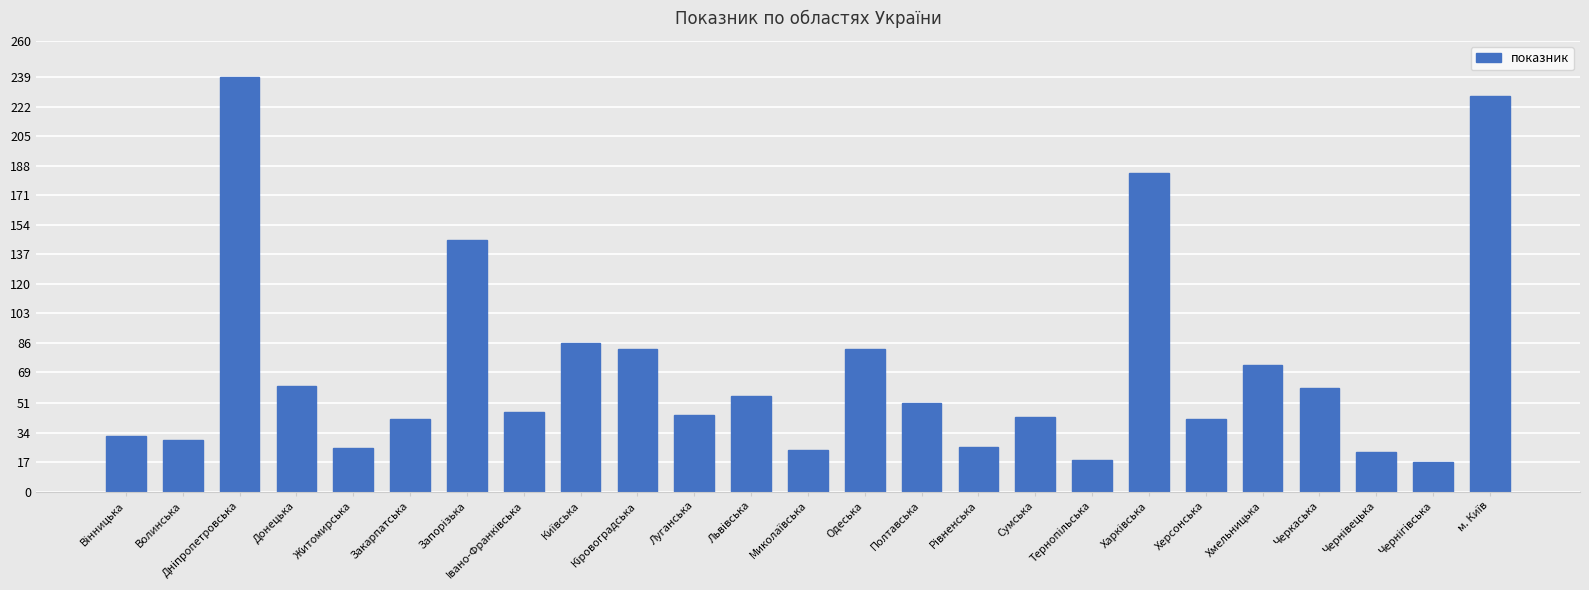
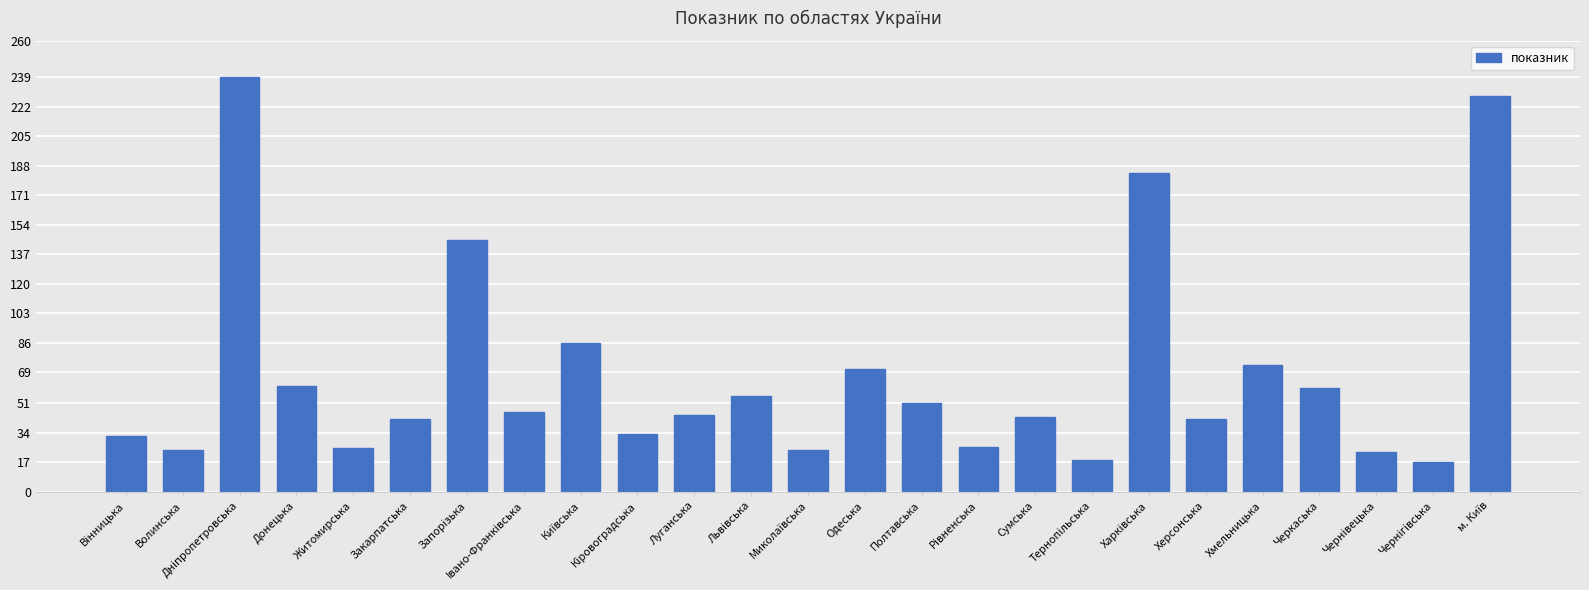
  {
    "Вінницька": 32,
-   "Волинська": 30,
+   "Волинська": 24,
    "Дніпропетровська": 239,
    "Донецька": 61,
    "Житомирська": 25,
    "Закарпатська": 42,
    "Запорізька": 145,
    "Івано-Франківська": 46,
    "Київська": 86,
-   "Кіровоградська": 82,
+   "Кіровоградська": 33,
    "Луганська": 44,
    "Львівська": 55,
    "Миколаївська": 24,
-   "Одеська": 82,
+   "Одеська": 71,
    "Полтавська": 51,
    "Рівненська": 26,
    "Сумська": 43,
    "Тернопільська": 18,
    "Харківська": 184,
    "Херсонська": 42,
    "Хмельницька": 73,
    "Черкаська": 60,
    "Чернівецька": 23,
    "Чернігівська": 17,
    "м. Київ": 228
  }
